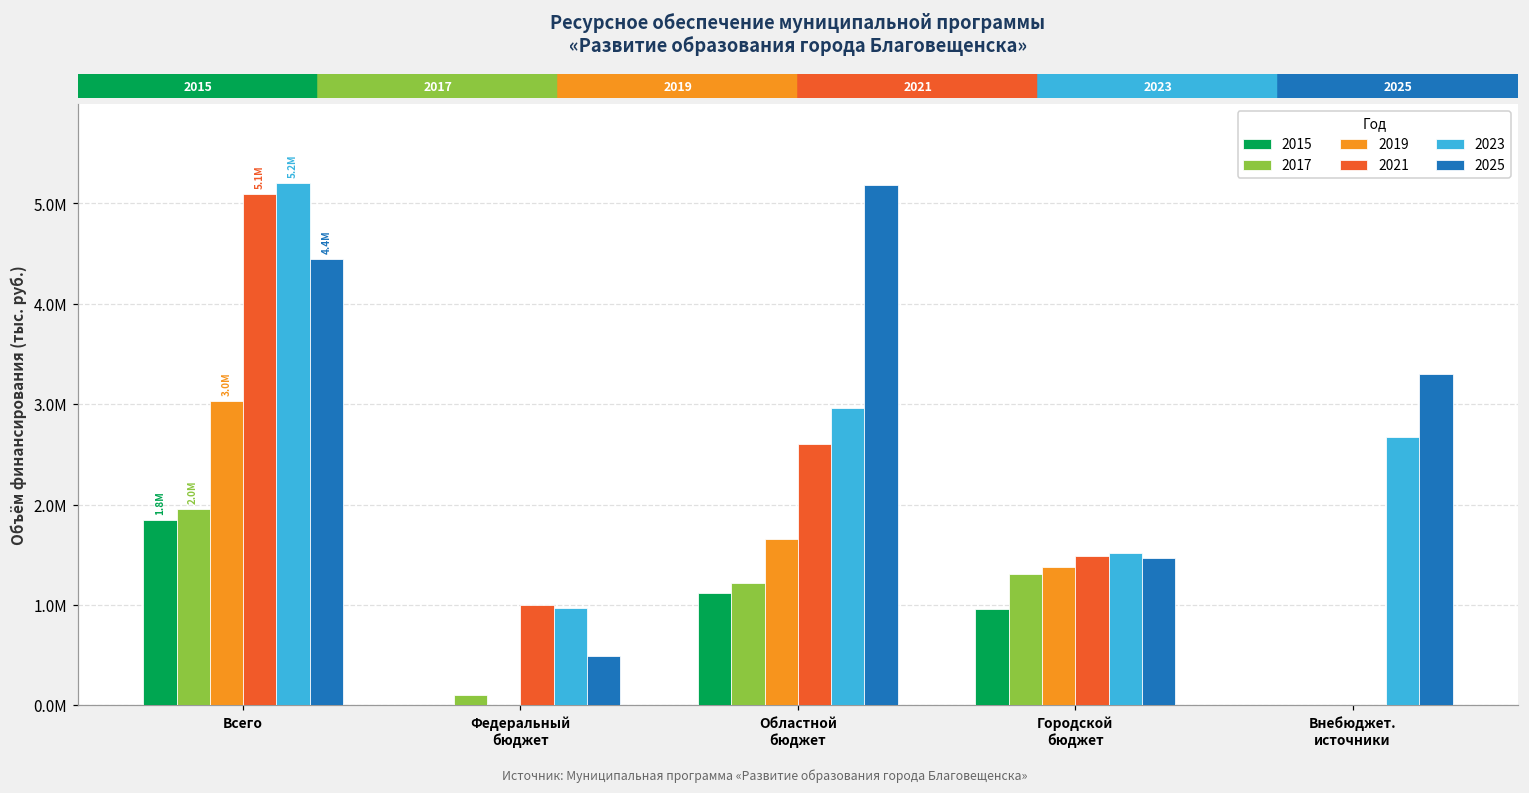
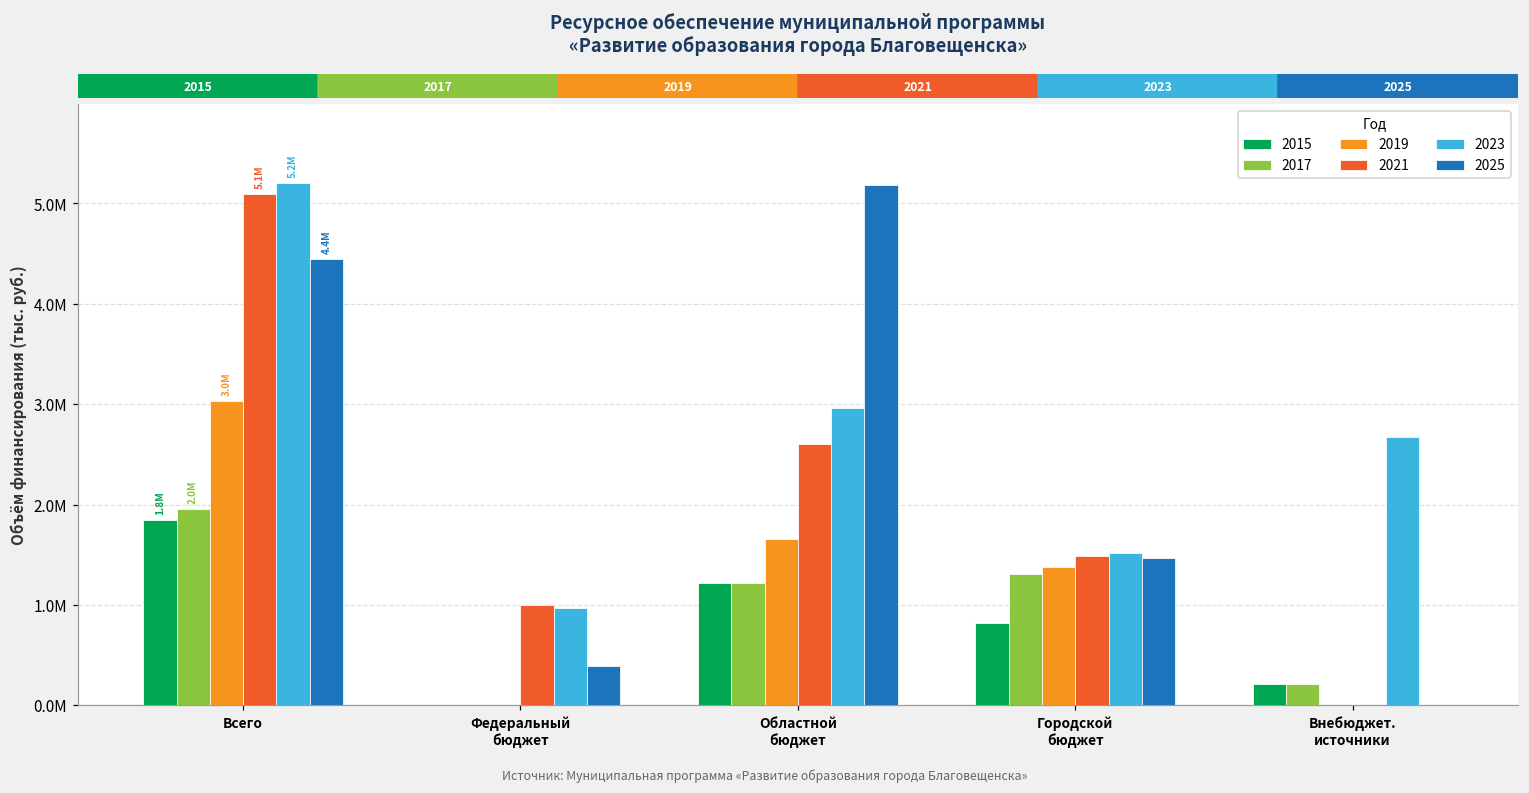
  {
    "2015": {
-     "Областной бюджет": "1.1М",
-     "Городской бюджет": "1.0М",
-     "Внебюджет. источники": "0.0М"
+     "Областной бюджет": "1.2М",
+     "Городской бюджет": "0.8М",
+     "Внебюджет. источники": "0.2М"
    },
    "2017": {
-     "Федеральный бюджет": "0.1М",
+     "Федеральный бюджет": "0.0М",
      "Областной бюджет": "1.2М",
      "Городской бюджет": "1.3М",
-     "Внебюджет. источники": "0.0М"
+     "Внебюджет. источники": "0.2М"
    },
    "2023": {
      "Федеральный бюджет": "1.0М",
      "Областной бюджет": "3.0М",
      "Городской бюджет": "1.5М",
      "Внебюджет. источники": "2.7М"
    },
    "2025": {
-     "Федеральный бюджет": "0.5М",
+     "Федеральный бюджет": "0.4М",
      "Областной бюджет": "5.2М",
      "Городской бюджет": "1.5М",
-     "Внебюджет. источники": "3.3М"
+     "Внебюджет. источники": "0.0М"
    }
  }
